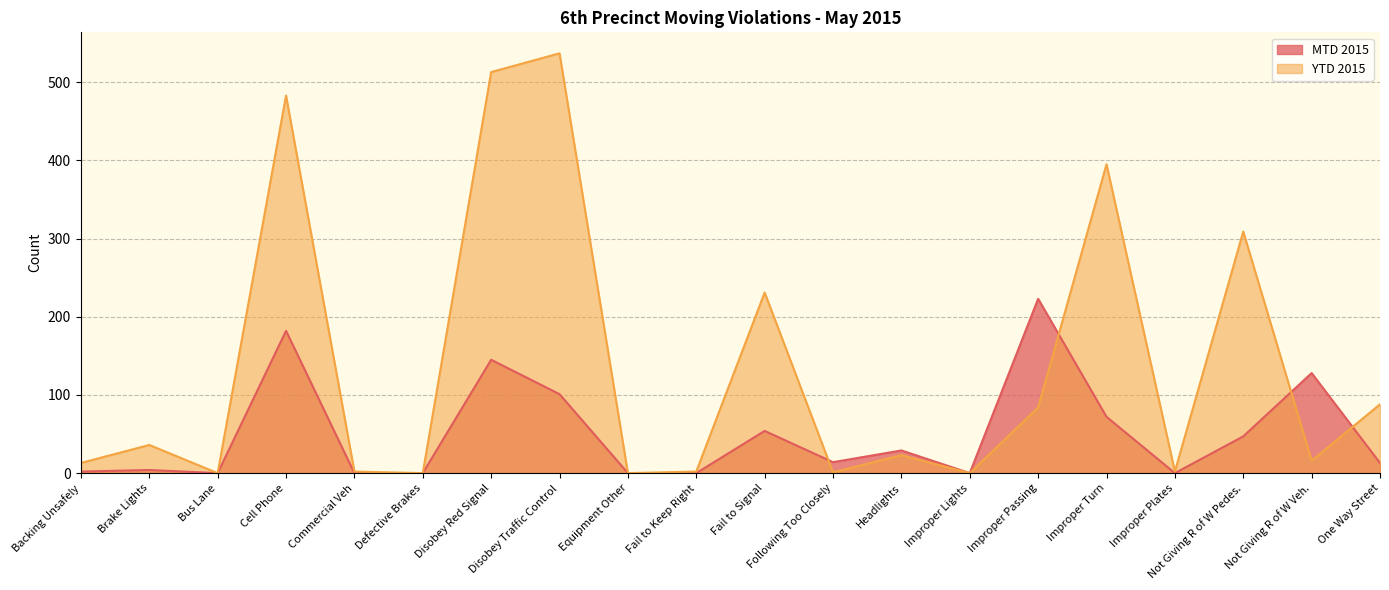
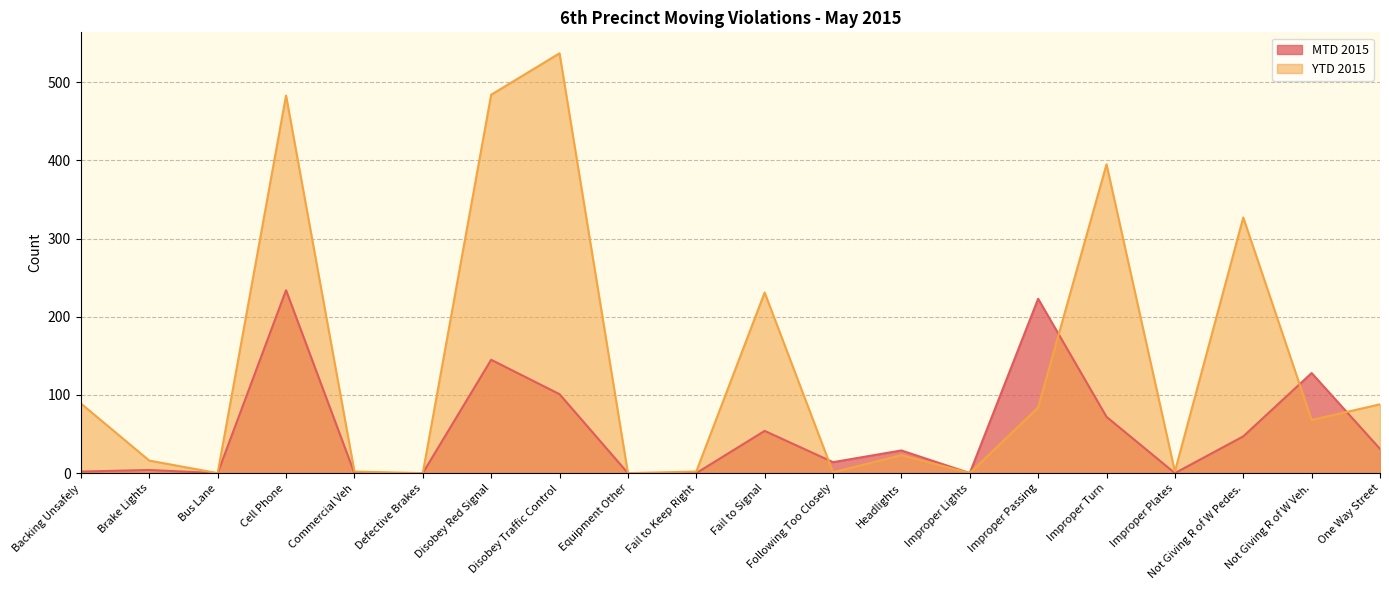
  {
    "MTD 2015": {
      "Backing Unsafely": 0,
      "Brake Lights": 0,
-     "Cell Phone": 180,
+     "Cell Phone": 230,
      "Disobey Red Signal": 150,
      "Disobey Traffic Control": 100,
      "Fail to Signal": 50,
      "Following Too Closely": 10,
      "Headlights": 30,
      "Improper Passing": 220,
      "Improper Turn": 70,
      "Not Giving R of W Pedes.": 50,
      "Not Giving R of W Veh.": 130,
-     "One Way Street": 10
+     "One Way Street": 30
    },
    "YTD 2015": {
-     "Backing Unsafely": 10,
-     "Brake Lights": 40,
+     "Backing Unsafely": 90,
+     "Brake Lights": 20,
      "Cell Phone": 480,
-     "Disobey Red Signal": 510,
+     "Disobey Red Signal": 480,
      "Disobey Traffic Control": 540,
      "Fail to Signal": 230,
      "Following Too Closely": 0,
      "Headlights": 20,
      "Improper Passing": 80,
      "Improper Turn": 400,
-     "Not Giving R of W Pedes.": 310,
-     "Not Giving R of W Veh.": 20,
+     "Not Giving R of W Pedes.": 330,
+     "Not Giving R of W Veh.": 70,
      "One Way Street": 90
    }
  }
